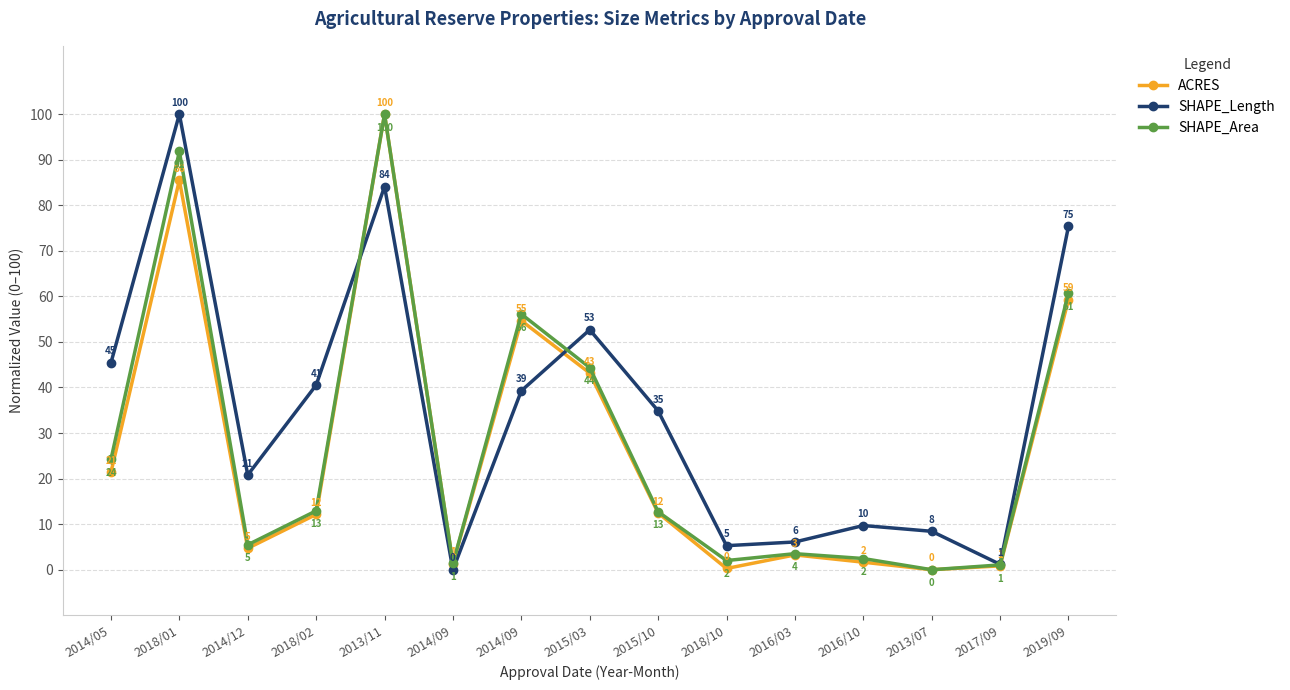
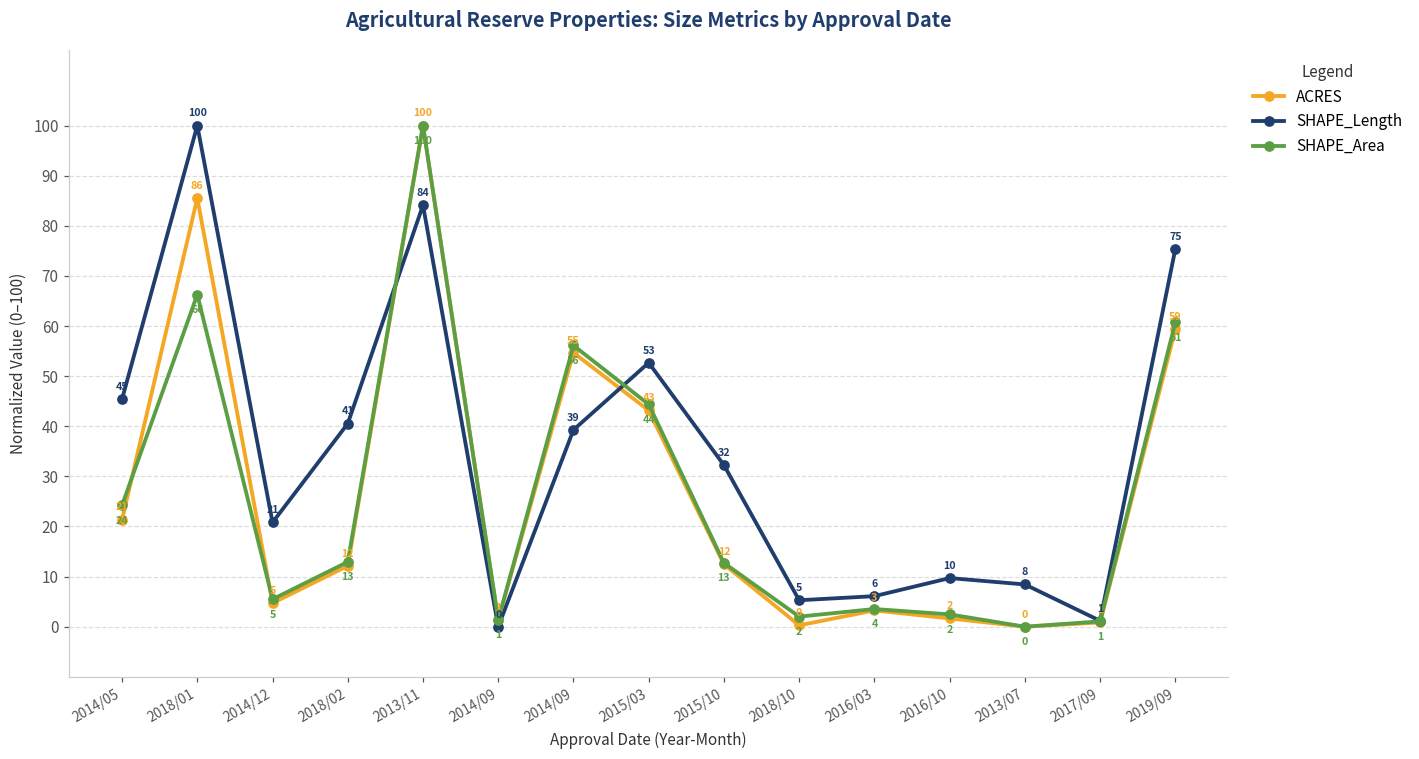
  {
    "ACRES": {
      "2018/01": 86,
      "2014/12": 5,
      "2018/02": 12,
      "2016/10": 2
    },
    "SHAPE_Length": {
      "2014/05": 45,
      "2018/01": 100,
      "2014/12": 21,
      "2018/02": 41,
      "2013/11": 84,
      "2015/03": 53,
-     "2015/10": 35,
+     "2015/10": 32,
      "2018/10": 5,
      "2016/03": 6,
      "2016/10": 10,
      "2013/07": 8,
      "2019/09": 75
    },
    "SHAPE_Area": {
-     "2018/01": 92
+     "2018/01": 66
    }
  }
